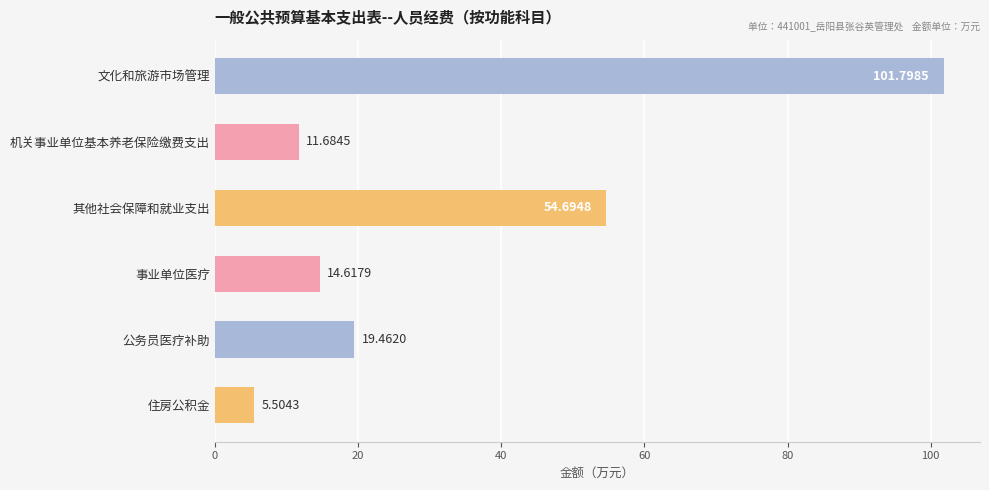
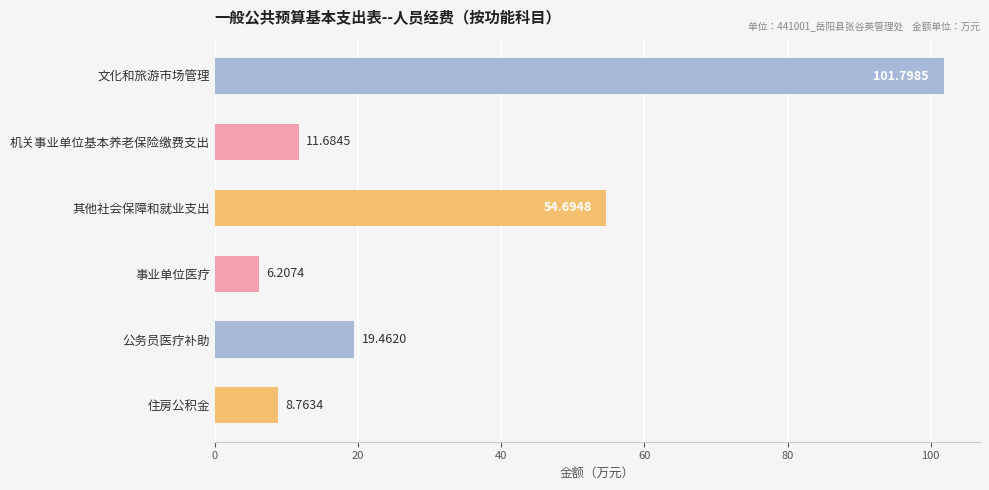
  {
    "文化和旅游市场管理": 101.7985,
    "机关事业单位基本养老保险缴费支出": 11.6845,
    "其他社会保障和就业支出": 54.6948,
-   "事业单位医疗": 14.6179,
+   "事业单位医疗": 6.2074,
    "公务员医疗补助": 19.4620,
-   "住房公积金": 5.5043
+   "住房公积金": 8.7634
  }
